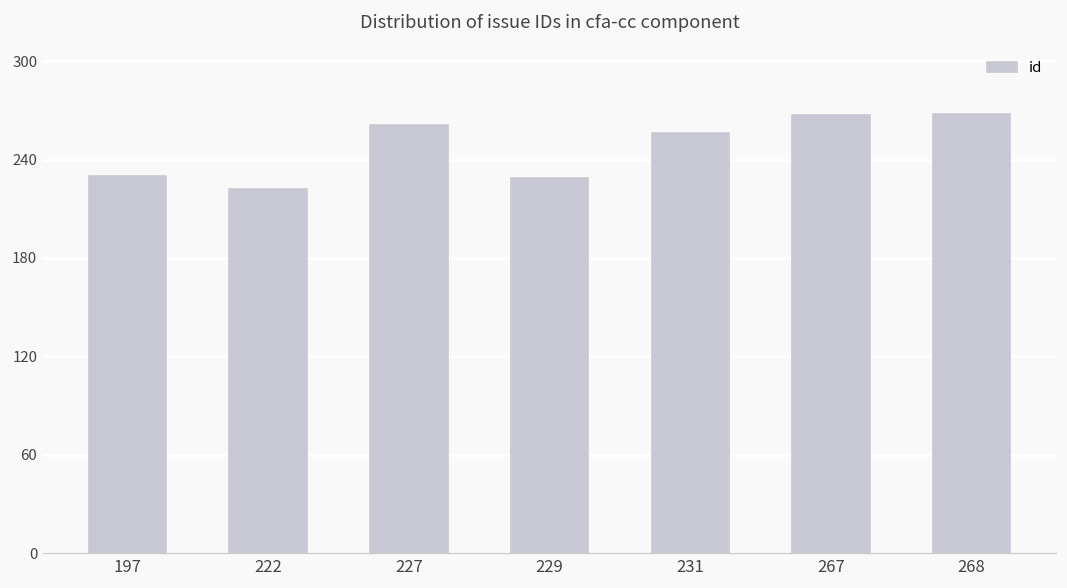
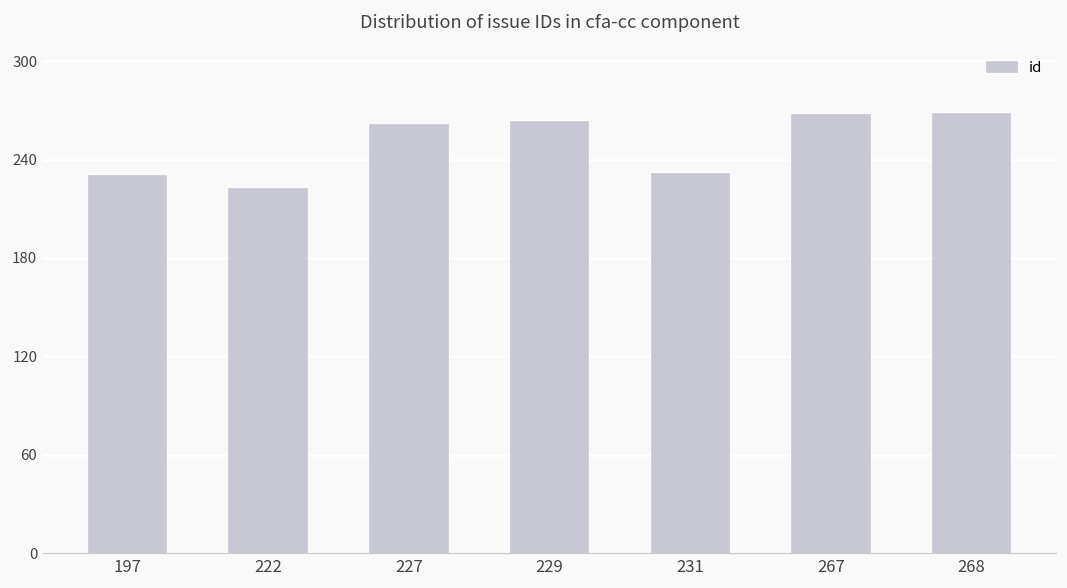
  {
    "197": 230,
    "222": 222,
    "227": 261,
-   "229": 229,
-   "231": 256,
+   "229": 263,
+   "231": 231,
    "267": 267,
    "268": 268
  }
